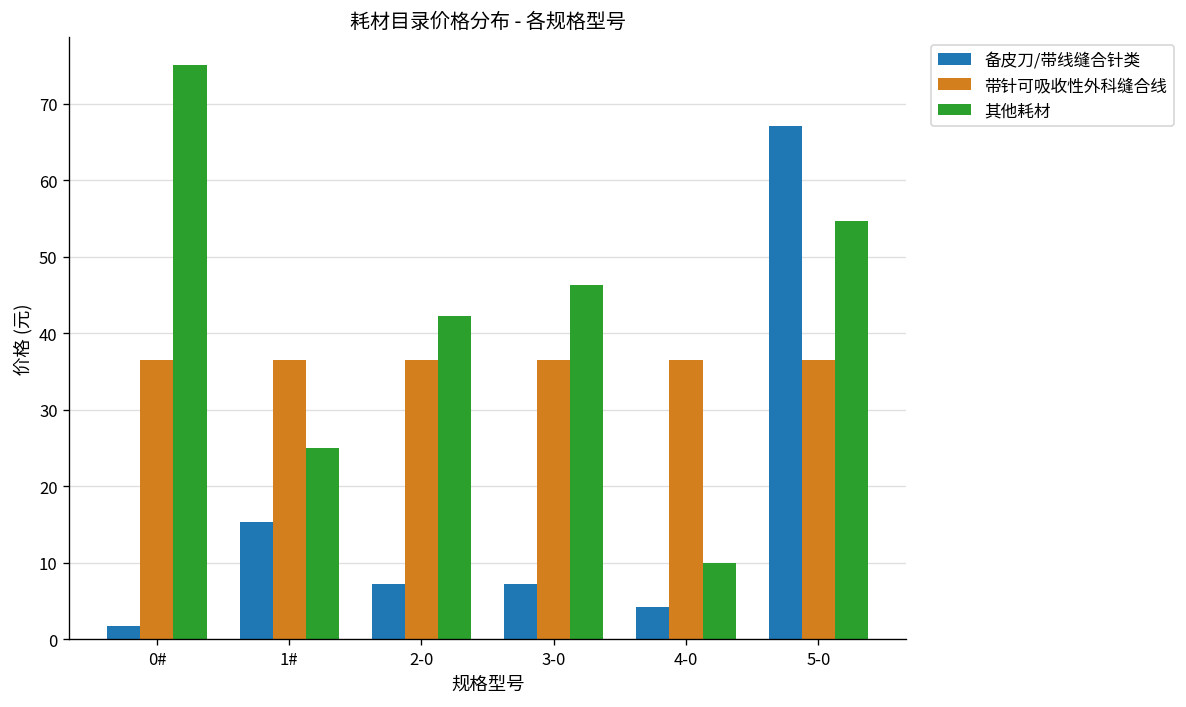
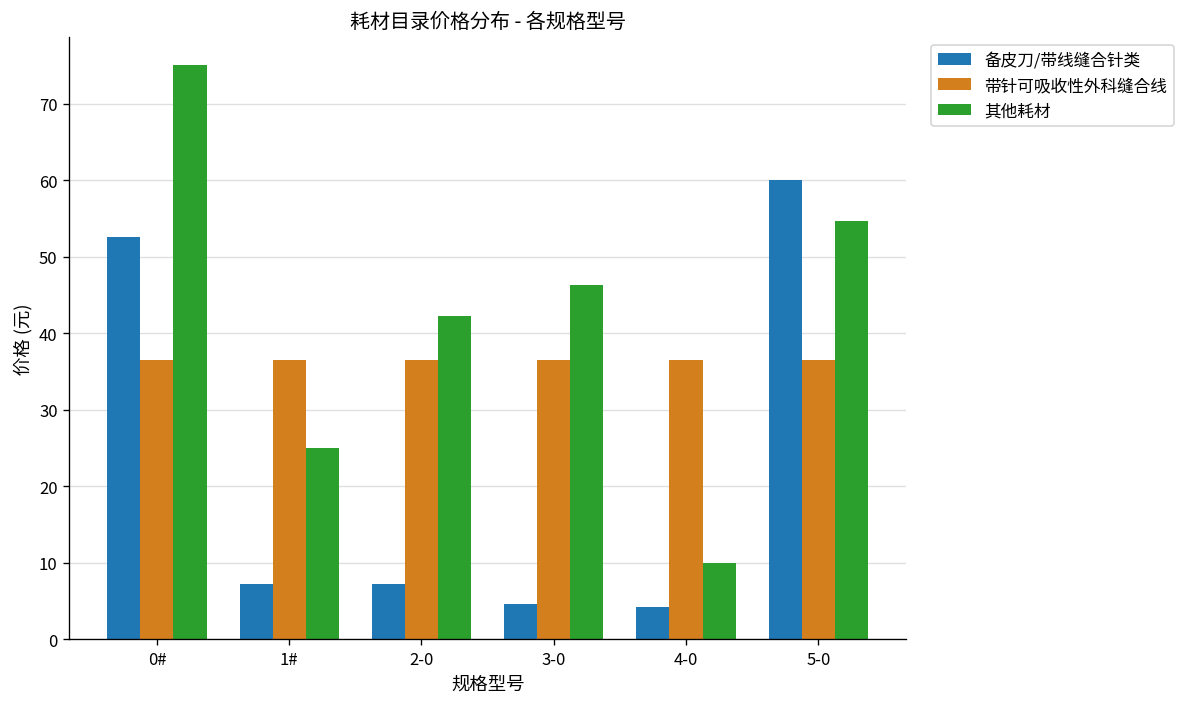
  {
    "备皮刀/带线缝合针类": {
-     "0#": 2,
-     "1#": 15,
+     "0#": 53,
+     "1#": 7,
      "2-0": 7,
-     "3-0": 7,
+     "3-0": 5,
      "4-0": 4,
-     "5-0": 67
+     "5-0": 60
    },
    "带针可吸收性外科缝合线": {
      "0#": 37,
      "1#": 37,
      "2-0": 37,
      "3-0": 37,
      "4-0": 37,
      "5-0": 37
    },
    "其他耗材": {
      "0#": 75,
      "1#": 25,
      "2-0": 42,
      "3-0": 46,
      "4-0": 10,
      "5-0": 55
    }
  }
